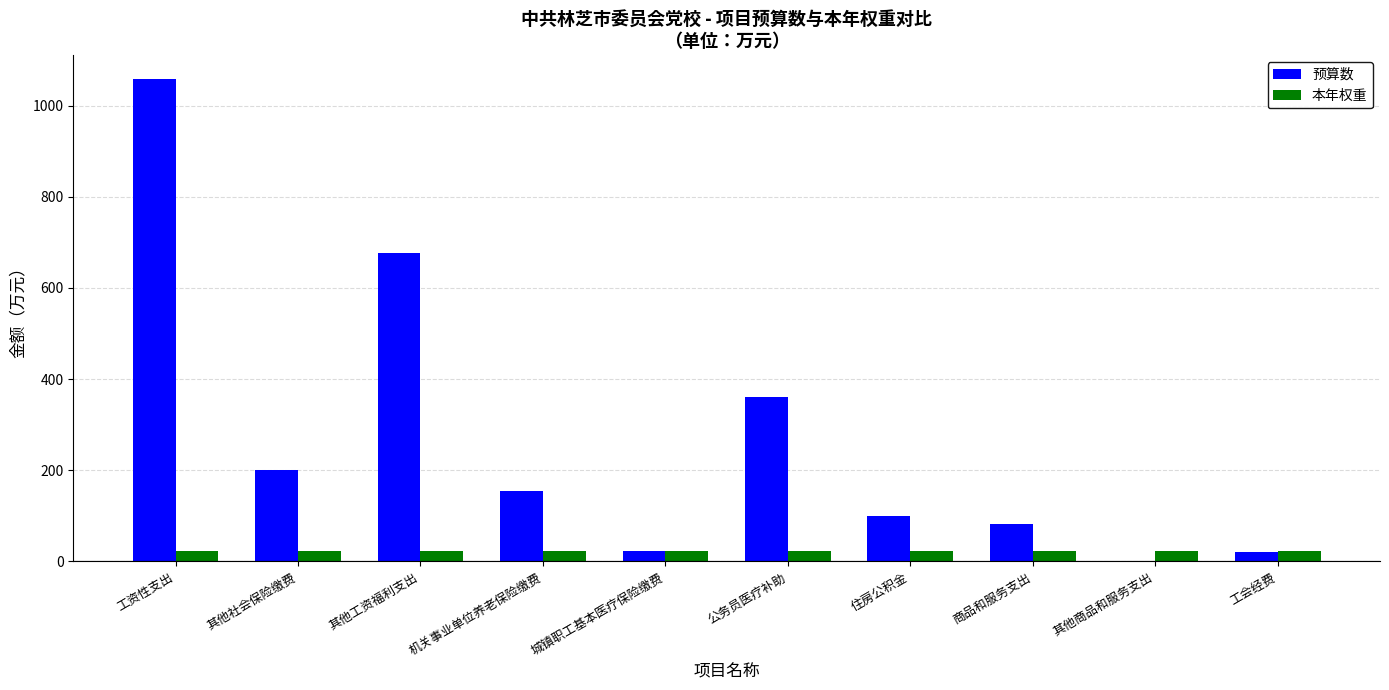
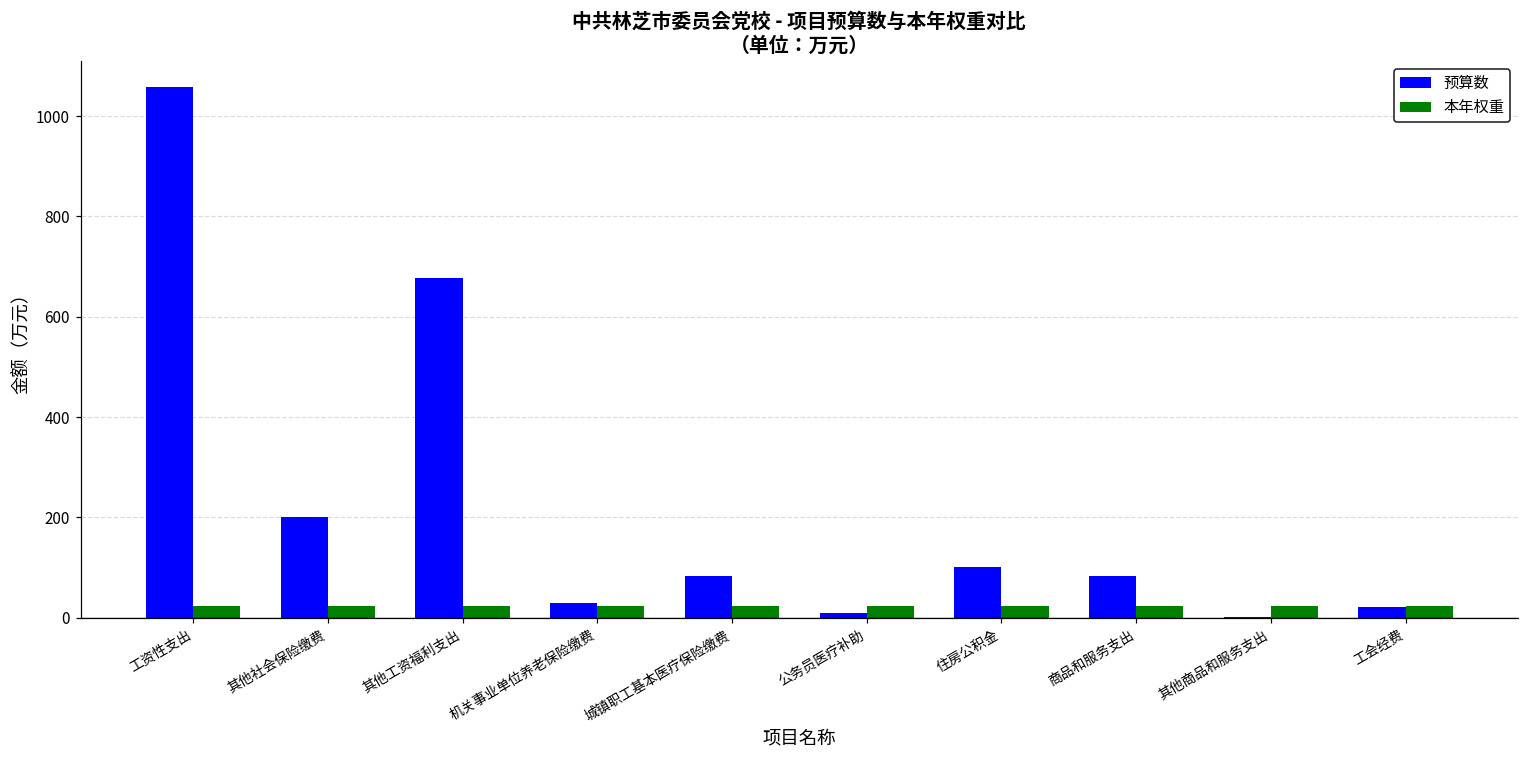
  {
    "预算数": {
      "工资性支出": 1060,
      "其他社会保险缴费": 200,
      "其他工资福利支出": 680,
-     "机关事业单位养老保险缴费": 150,
-     "城镇职工基本医疗保险缴费": 20,
-     "公务员医疗补助": 360,
+     "机关事业单位养老保险缴费": 30,
+     "城镇职工基本医疗保险缴费": 80,
+     "公务员医疗补助": 10,
      "住房公积金": 100,
      "商品和服务支出": 80,
      "工会经费": 20
    },
    "本年权重": {
      "工资性支出": 20,
      "其他社会保险缴费": 20,
      "其他工资福利支出": 20,
      "机关事业单位养老保险缴费": 20,
      "城镇职工基本医疗保险缴费": 20,
      "公务员医疗补助": 20,
      "住房公积金": 20,
      "商品和服务支出": 20,
      "其他商品和服务支出": 20,
      "工会经费": 20
    }
  }
